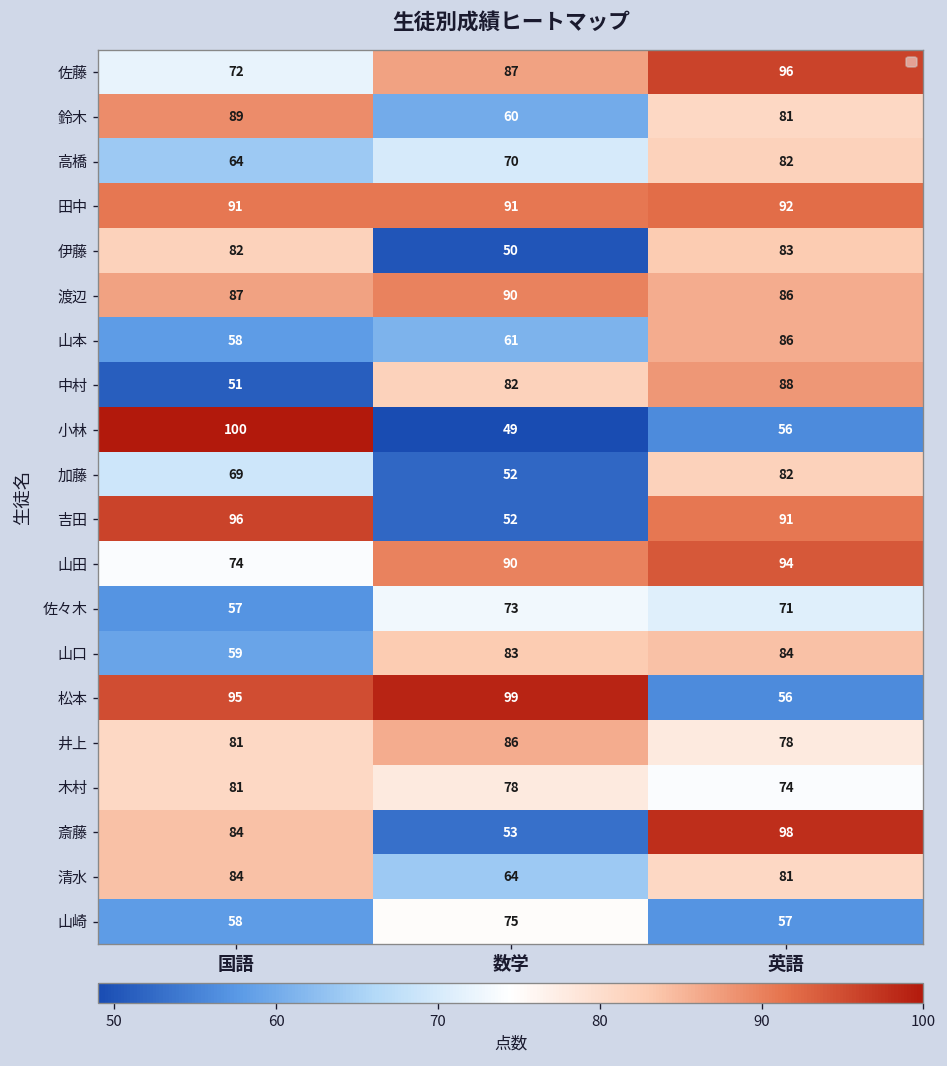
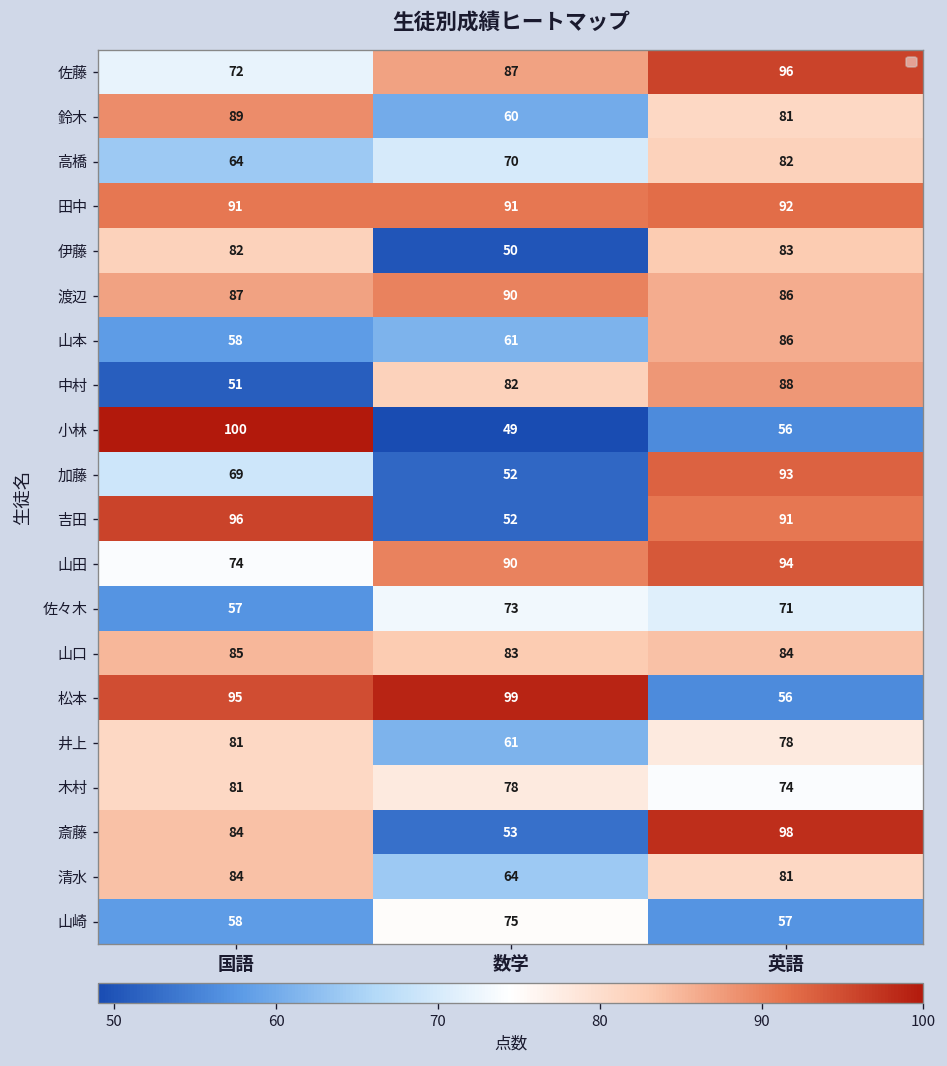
  {
    "佐藤": {
      "国語": 72,
      "数学": 87,
      "英語": 96
    },
    "鈴木": {
      "国語": 89,
      "数学": 60,
      "英語": 81
    },
    "高橋": {
      "国語": 64,
      "数学": 70,
      "英語": 82
    },
    "田中": {
      "国語": 91,
      "数学": 91,
      "英語": 92
    },
    "伊藤": {
      "国語": 82,
      "数学": 50,
      "英語": 83
    },
    "渡辺": {
      "国語": 87,
      "数学": 90,
      "英語": 86
    },
    "山本": {
      "国語": 58,
      "数学": 61,
      "英語": 86
    },
    "中村": {
      "国語": 51,
      "数学": 82,
      "英語": 88
    },
    "小林": {
      "国語": 100,
      "数学": 49,
      "英語": 56
    },
    "加藤": {
      "国語": 69,
      "数学": 52,
-     "英語": 82
+     "英語": 93
    },
    "吉田": {
      "国語": 96,
      "数学": 52,
      "英語": 91
    },
    "山田": {
      "国語": 74,
      "数学": 90,
      "英語": 94
    },
    "佐々木": {
      "国語": 57,
      "数学": 73,
      "英語": 71
    },
    "山口": {
-     "国語": 59,
+     "国語": 85,
      "数学": 83,
      "英語": 84
    },
    "松本": {
      "国語": 95,
      "数学": 99,
      "英語": 56
    },
    "井上": {
      "国語": 81,
-     "数学": 86,
+     "数学": 61,
      "英語": 78
    },
    "木村": {
      "国語": 81,
      "数学": 78,
      "英語": 74
    },
    "斎藤": {
      "国語": 84,
      "数学": 53,
      "英語": 98
    },
    "清水": {
      "国語": 84,
      "数学": 64,
      "英語": 81
    },
    "山崎": {
      "国語": 58,
      "数学": 75,
      "英語": 57
    }
  }
